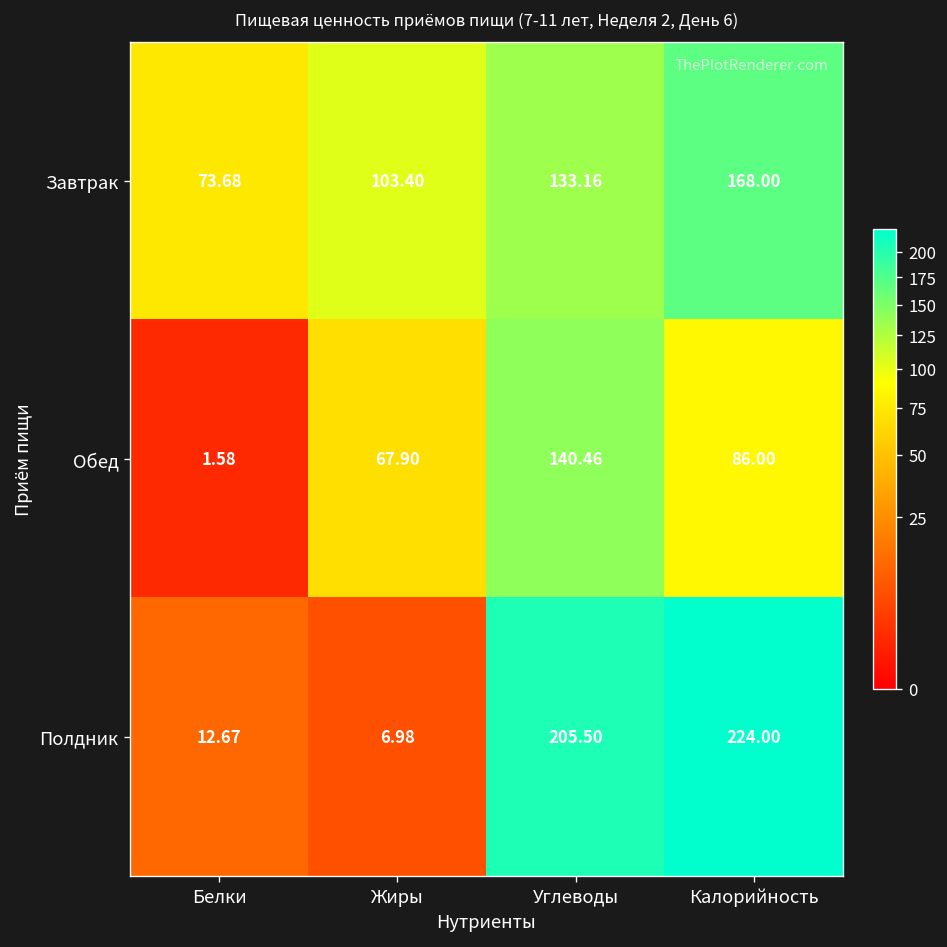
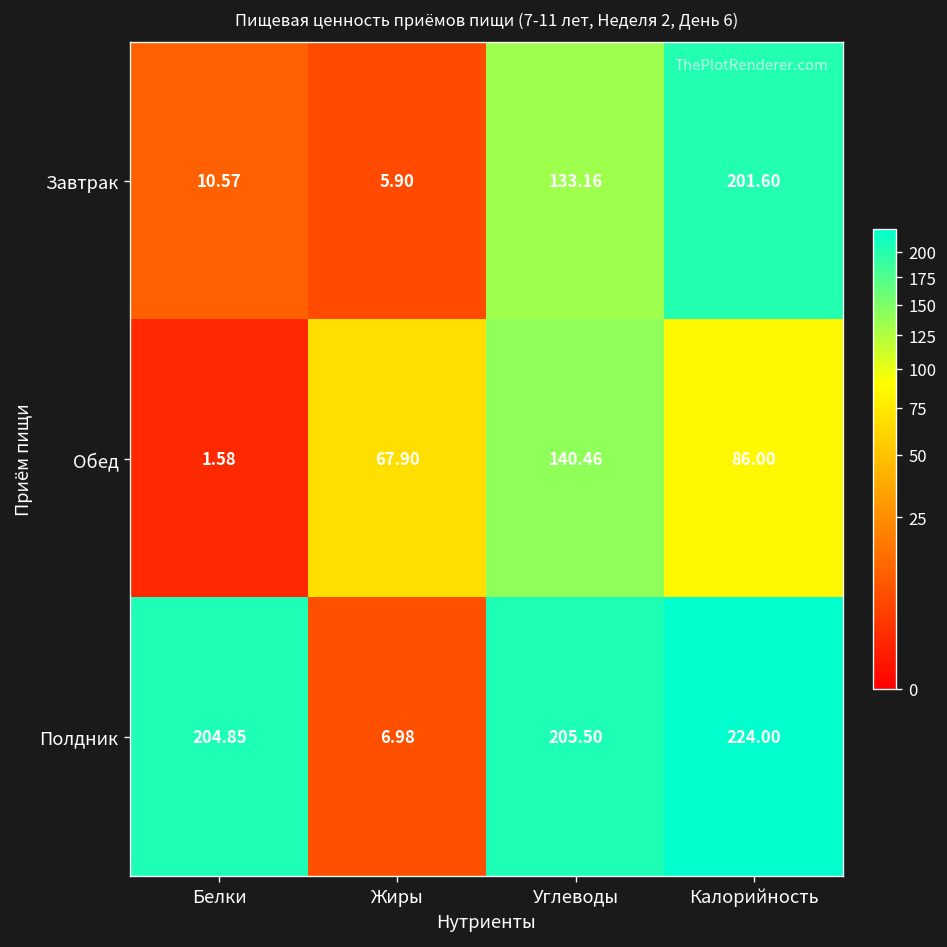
  {
    "Завтрак": {
-     "Белки": 73.68,
-     "Жиры": 103.40,
+     "Белки": 10.57,
+     "Жиры": 5.90,
      "Углеводы": 133.16,
-     "Калорийность": 168.00
+     "Калорийность": 201.60
    },
    "Обед": {
      "Белки": 1.58,
      "Жиры": 67.90,
      "Углеводы": 140.46,
      "Калорийность": 86.00
    },
    "Полдник": {
-     "Белки": 12.67,
+     "Белки": 204.85,
      "Жиры": 6.98,
      "Углеводы": 205.50,
      "Калорийность": 224.00
    }
  }
